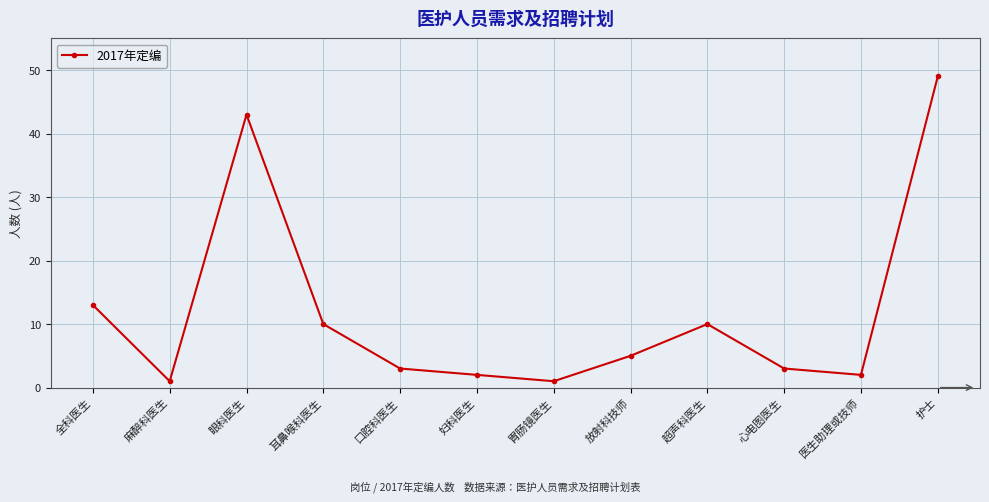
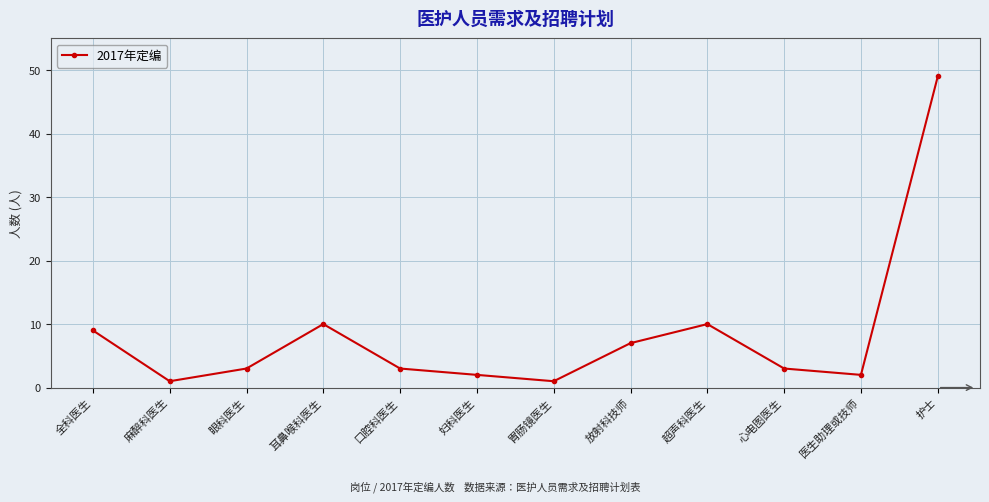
  {
-   "全科医生": 13,
+   "全科医生": 9,
    "麻醉科医生": 1,
-   "眼科医生": 43,
+   "眼科医生": 3,
    "耳鼻喉科医生": 10,
    "口腔科医生": 3,
    "妇科医生": 2,
    "胃肠镜医生": 1,
-   "放射科技师": 5,
+   "放射科技师": 7,
    "超声科医生": 10,
    "心电图医生": 3,
    "医生助理或技师": 2,
    "护士": 49
  }
